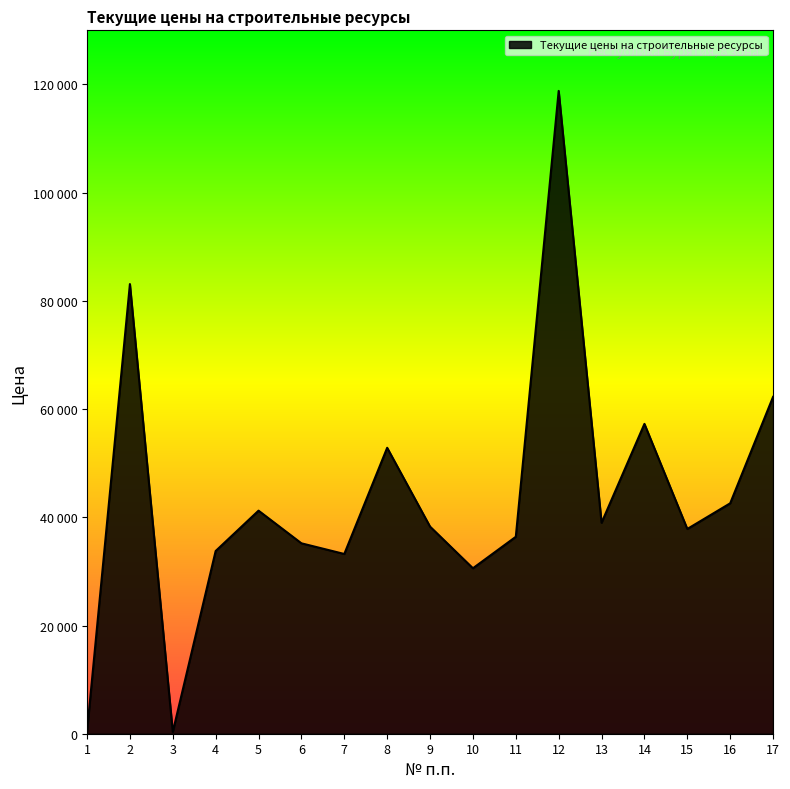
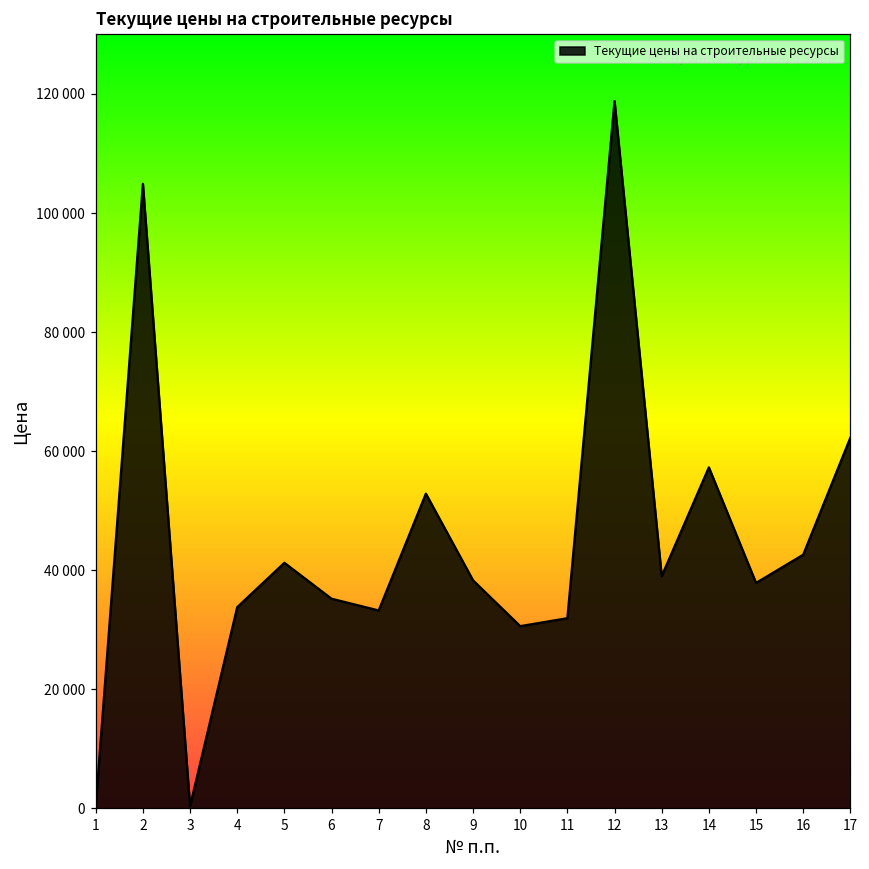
  {
    "1": 0,
-   "2": 83000,
+   "2": 105000,
    "3": 0,
    "4": 34000,
    "5": 41000,
    "6": 35000,
    "7": 33000,
    "8": 53000,
    "9": 38000,
    "10": 31000,
-   "11": 36000,
+   "11": 32000,
    "12": 119000,
    "13": 39000,
    "14": 57000,
    "15": 38000,
    "16": 43000,
    "17": 62000
  }
